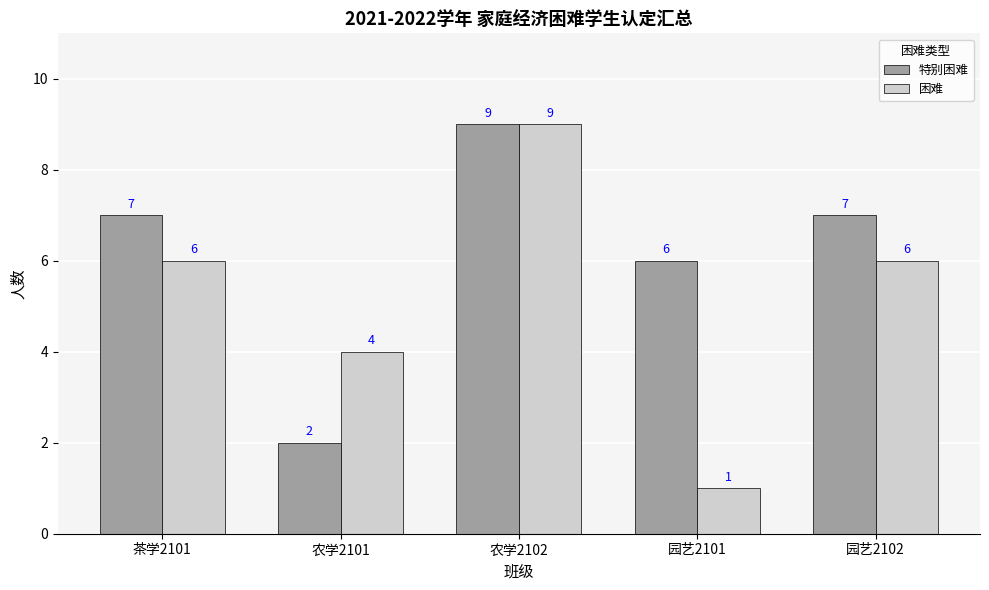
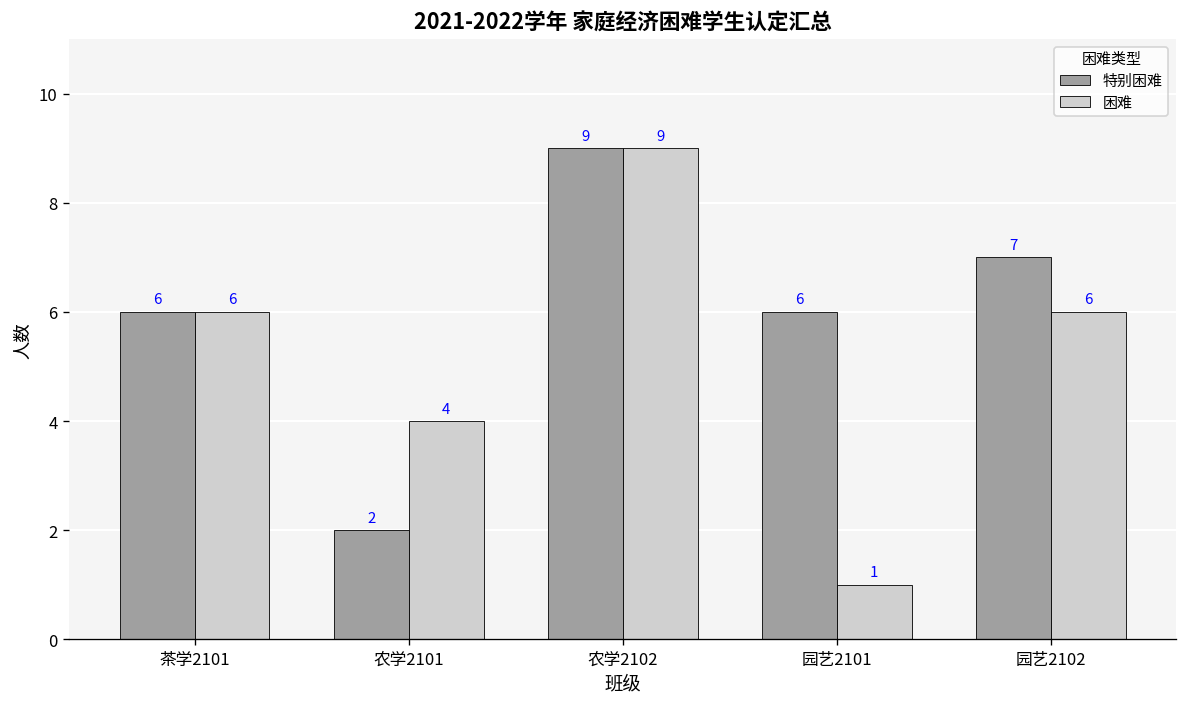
  {
    "特别困难": {
-     "茶学2101": 7,
+     "茶学2101": 6,
      "农学2101": 2,
      "农学2102": 9,
      "园艺2101": 6,
      "园艺2102": 7
    },
    "困难": {
      "茶学2101": 6,
      "农学2101": 4,
      "农学2102": 9,
      "园艺2101": 1,
      "园艺2102": 6
    }
  }
